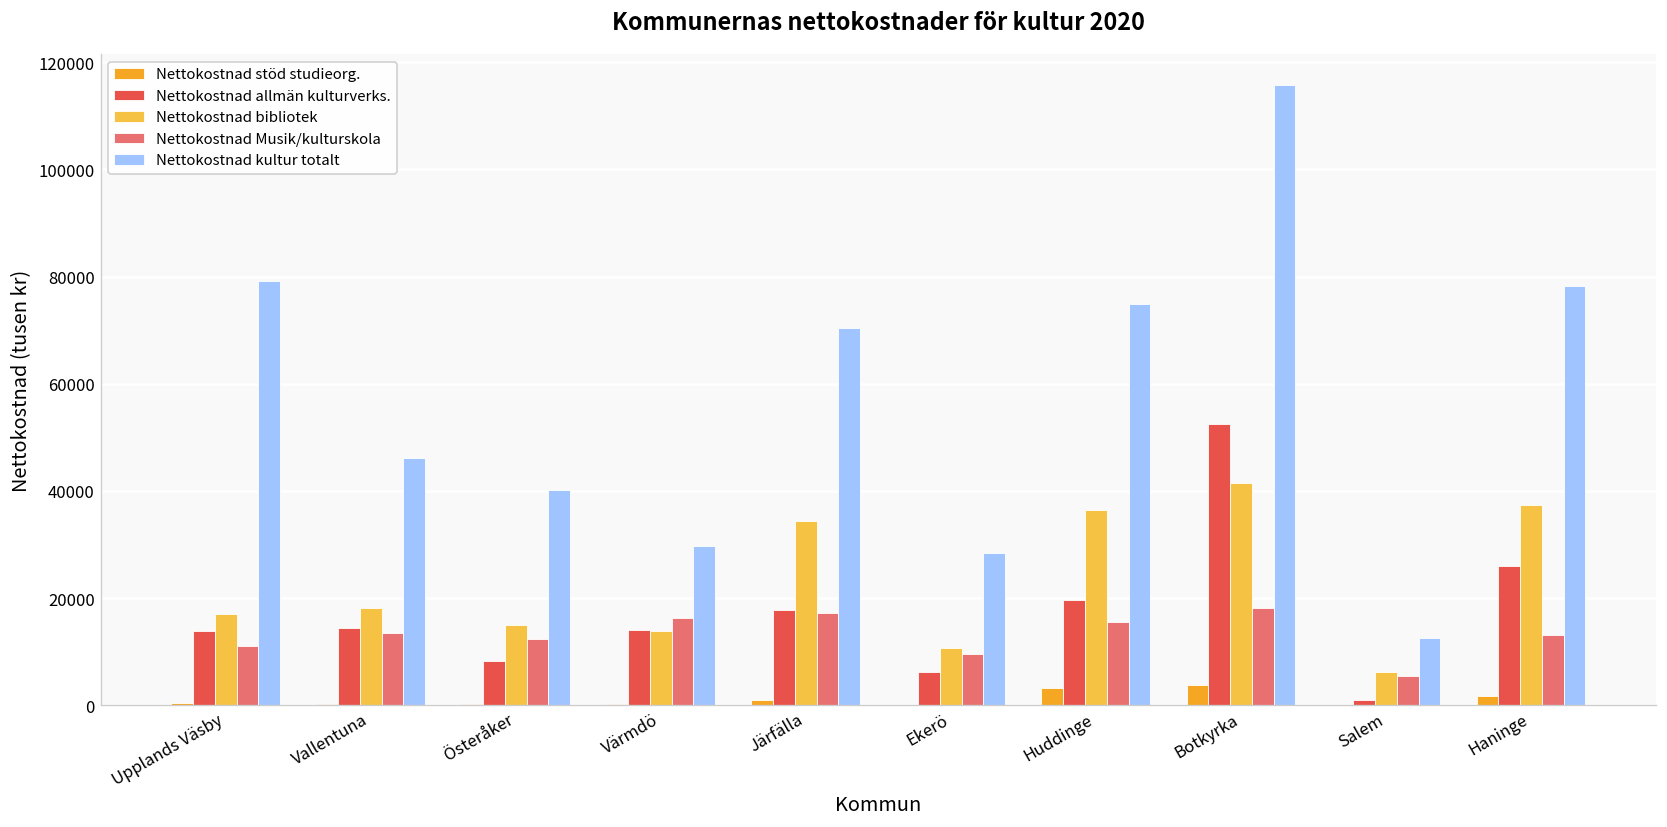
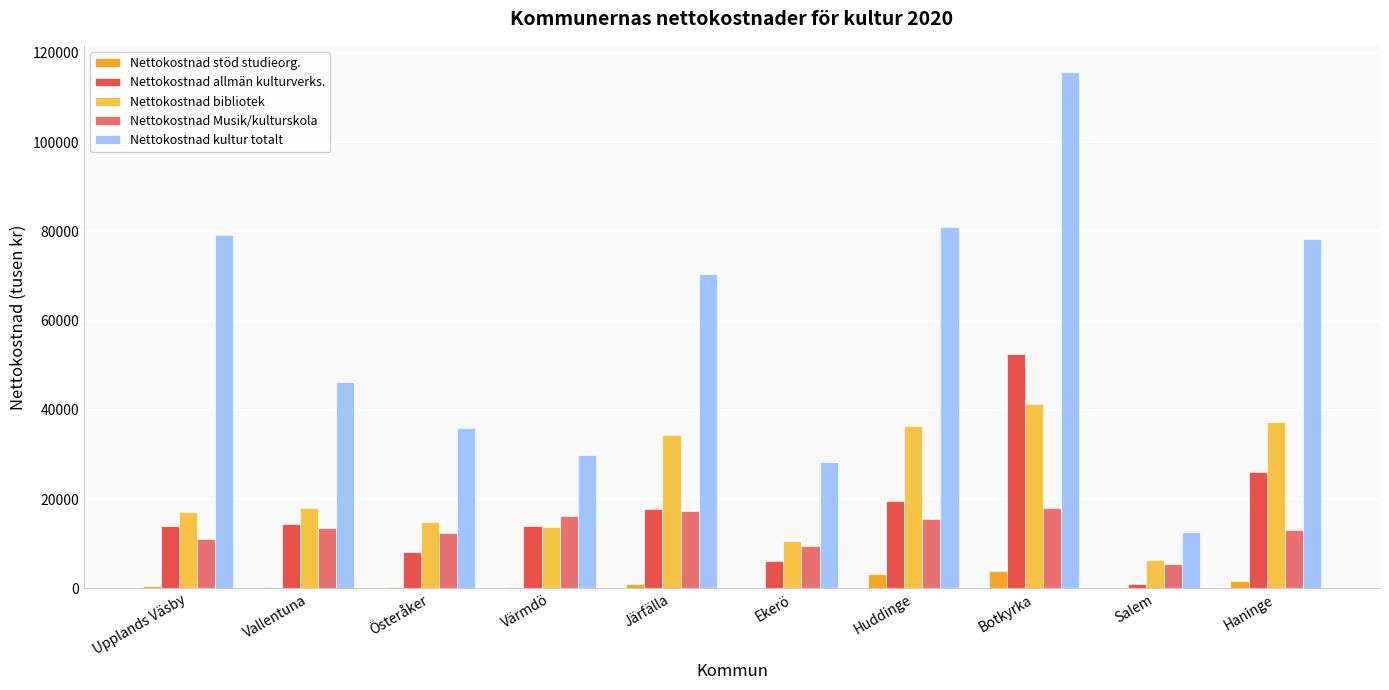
  {
    "Nettokostnad kultur totalt": {
      "Upplands Väsby": 79000,
      "Vallentuna": 46000,
-     "Österåker": 40000,
+     "Österåker": 36000,
      "Värmdö": 30000,
      "Järfälla": 70000,
      "Ekerö": 28000,
-     "Huddinge": 75000,
+     "Huddinge": 81000,
      "Botkyrka": 116000,
      "Salem": 13000,
      "Haninge": 78000
    }
  }
